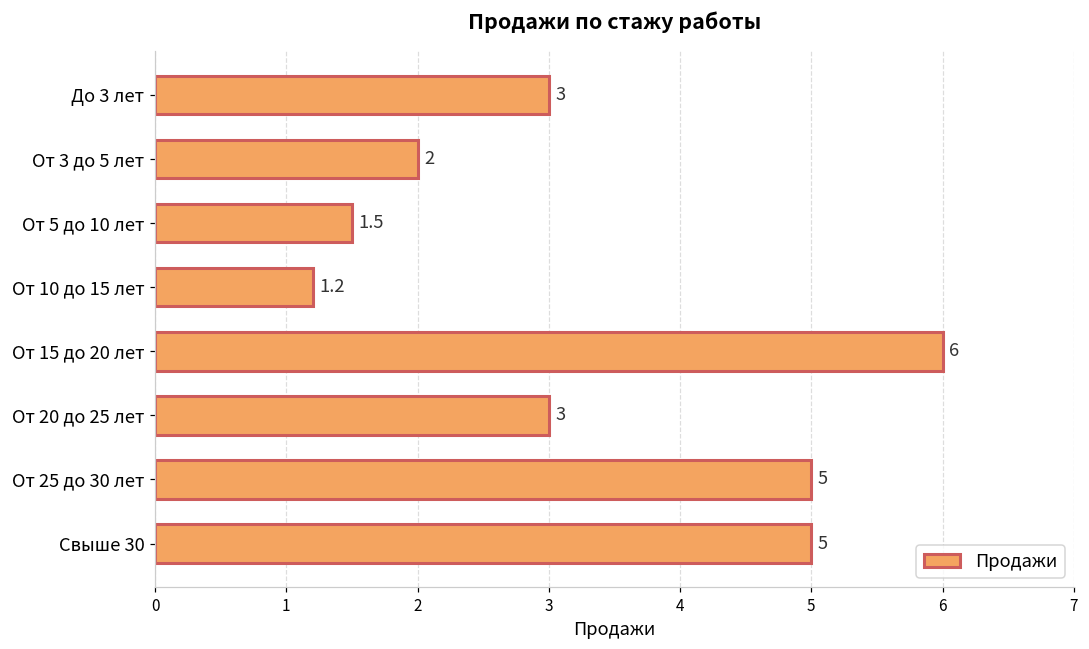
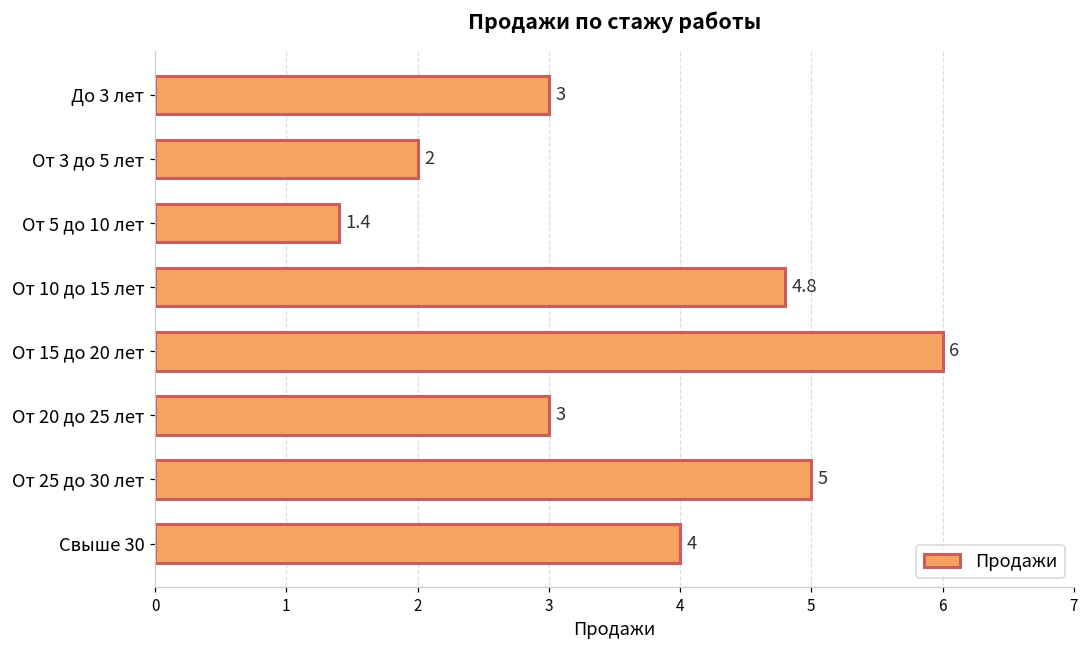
  {
    "До 3 лет": 3,
    "От 3 до 5 лет": 2,
-   "От 5 до 10 лет": 1.5,
-   "От 10 до 15 лет": 1.2,
+   "От 5 до 10 лет": 1.4,
+   "От 10 до 15 лет": 4.8,
    "От 15 до 20 лет": 6,
    "От 20 до 25 лет": 3,
    "От 25 до 30 лет": 5,
-   "Свыше 30": 5
+   "Свыше 30": 4
  }
